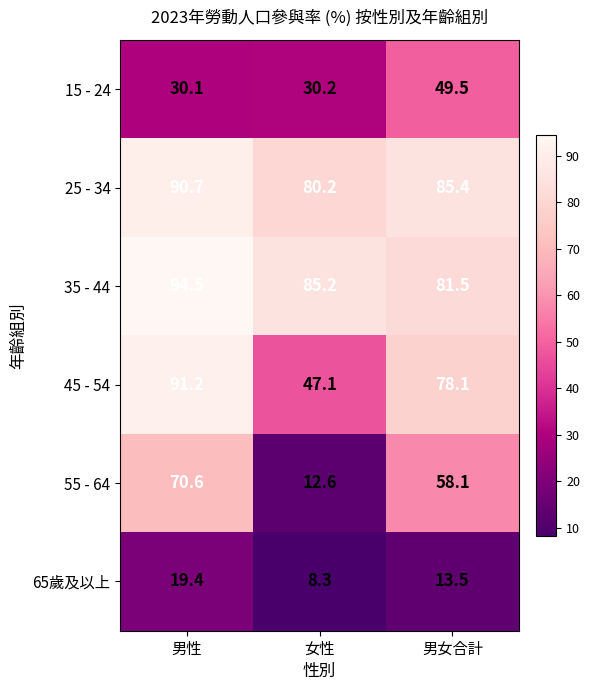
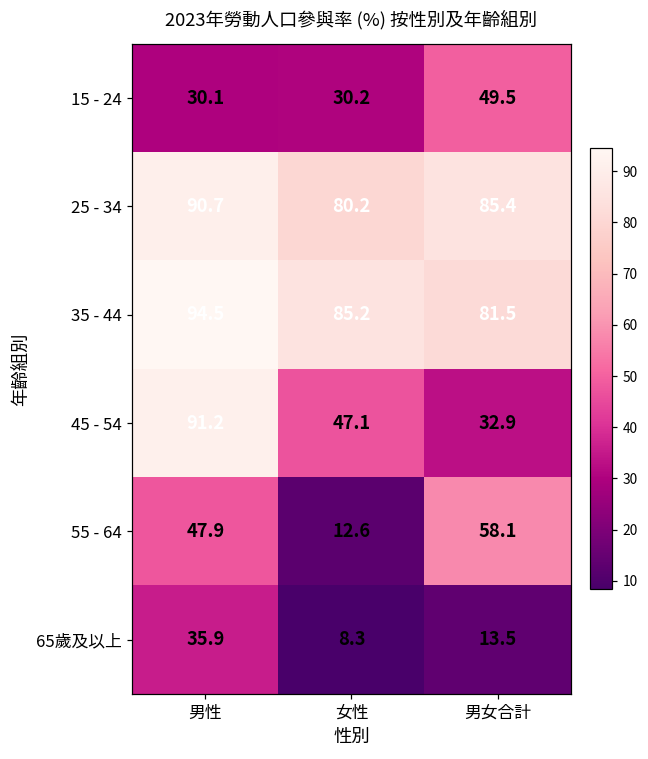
  {
    "15 - 24": {
      "男性": 30.1,
      "女性": 30.2,
      "男女合計": 49.5
    },
    "45 - 54": {
      "女性": 47.1,
-     "男女合計": 78.1
+     "男女合計": 32.9
    },
    "55 - 64": {
-     "男性": 70.6,
+     "男性": 47.9,
      "女性": 12.6,
      "男女合計": 58.1
    },
    "65歲及以上": {
-     "男性": 19.4,
+     "男性": 35.9,
      "女性": 8.3,
      "男女合計": 13.5
    }
  }
